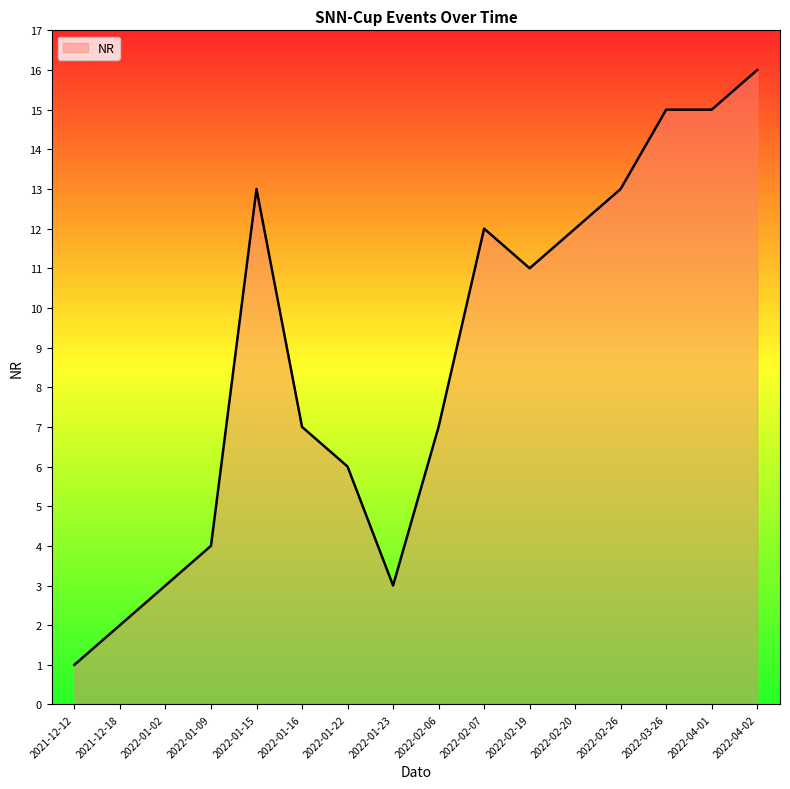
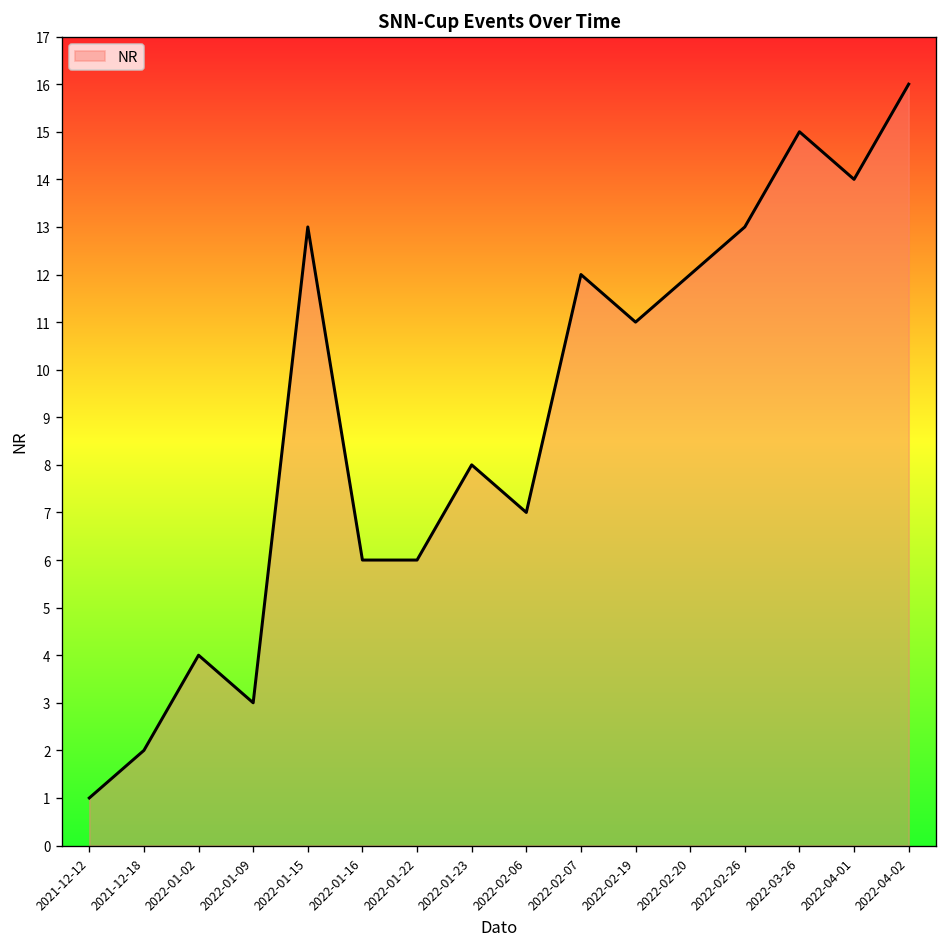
  {
    "2021-12-12": 1,
    "2021-12-18": 2,
-   "2022-01-02": 3,
-   "2022-01-09": 4,
+   "2022-01-02": 4,
+   "2022-01-09": 3,
    "2022-01-15": 13,
-   "2022-01-16": 7,
+   "2022-01-16": 6,
    "2022-01-22": 6,
-   "2022-01-23": 3,
+   "2022-01-23": 8,
    "2022-02-06": 7,
    "2022-02-07": 12,
    "2022-02-19": 11,
    "2022-02-20": 12,
    "2022-02-26": 13,
    "2022-03-26": 15,
-   "2022-04-01": 15,
+   "2022-04-01": 14,
    "2022-04-02": 16
  }
